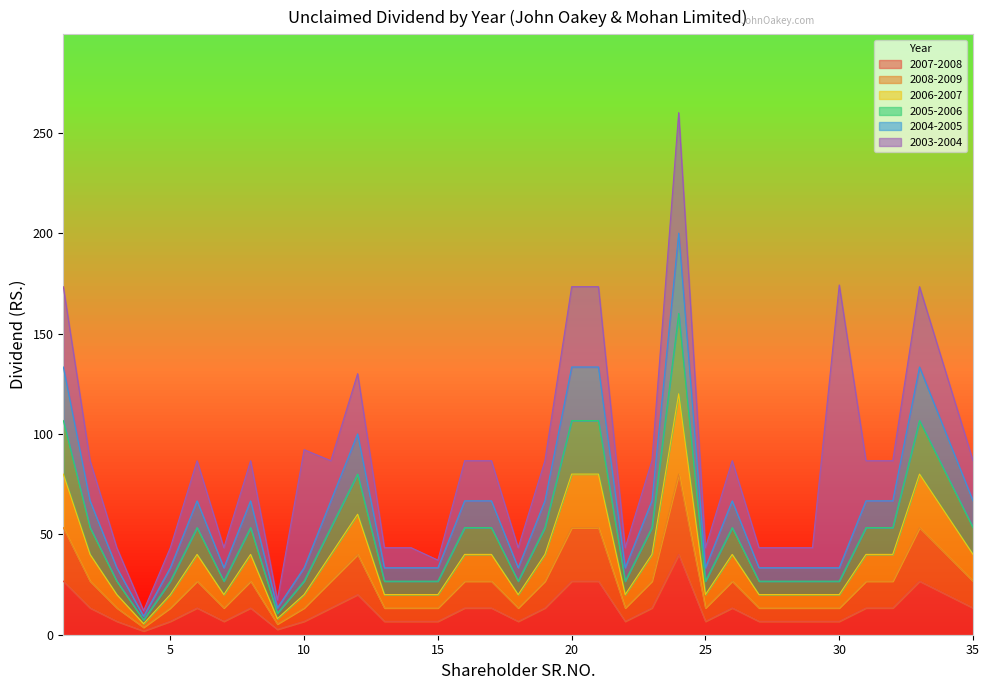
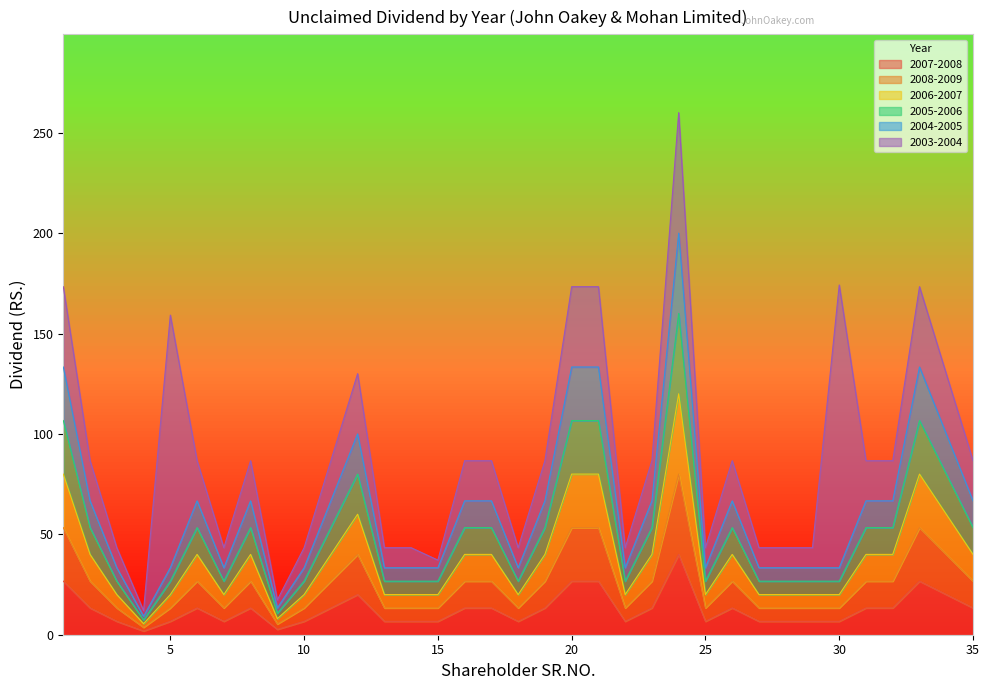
  {
    "2006-2007": {
      "5": 20,
      "10": 20,
      "15": 20,
      "20": 80,
      "25": 20,
      "30": 20,
      "35": 40
    },
    "2005-2006": {
      "5": 7,
      "10": 7,
      "15": 7,
      "20": 27,
      "25": 7,
      "30": 7,
      "35": 13
    },
    "2004-2005": {
      "5": 7,
      "10": 7,
      "15": 7,
      "20": 27,
      "25": 7,
      "30": 7,
      "35": 13
    },
    "2003-2004": {
-     "5": 10,
-     "10": 59,
+     "5": 126,
+     "10": 10,
      "15": 4,
      "20": 40,
      "25": 10,
      "30": 141,
      "35": 20
    }
  }
